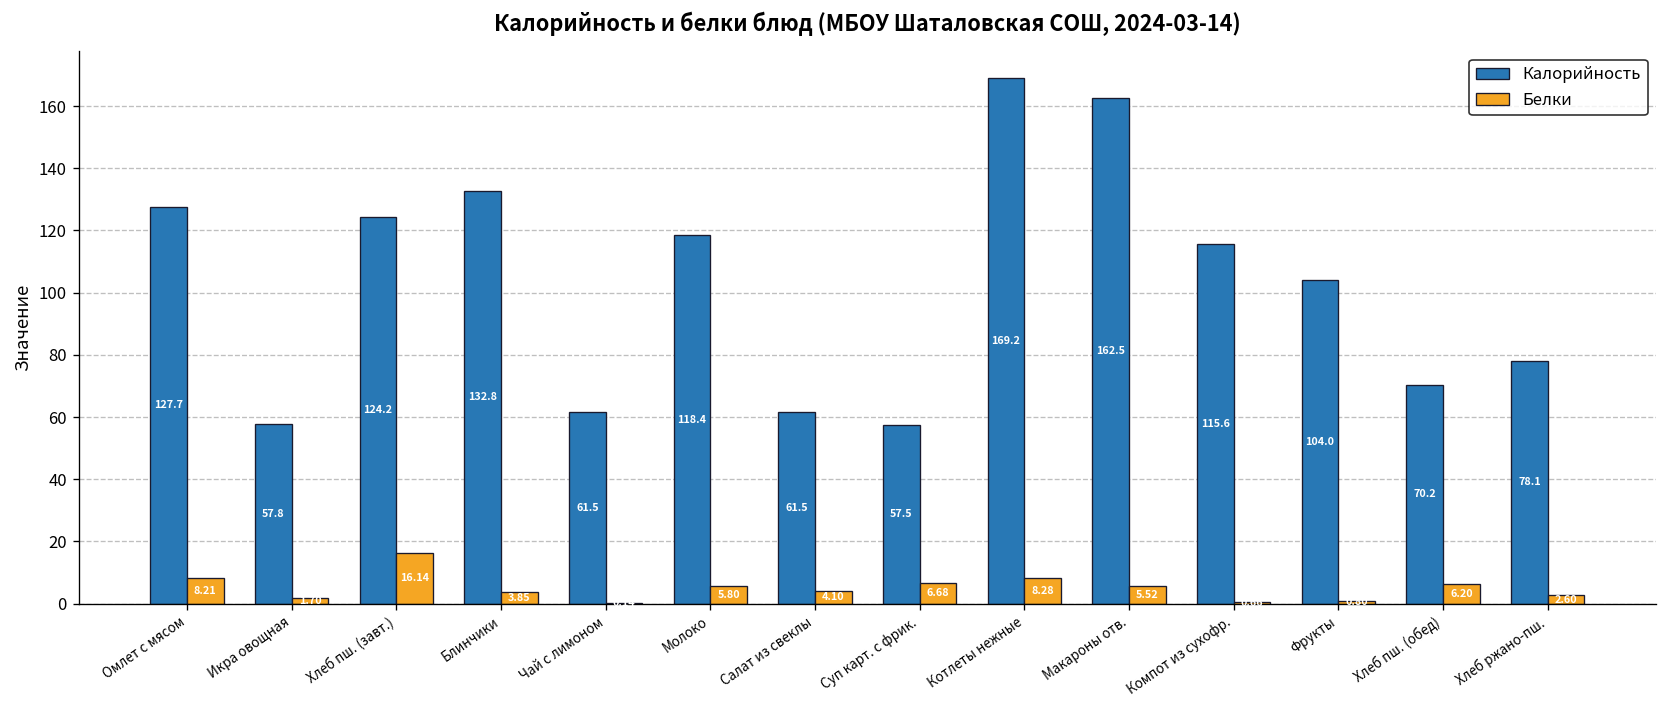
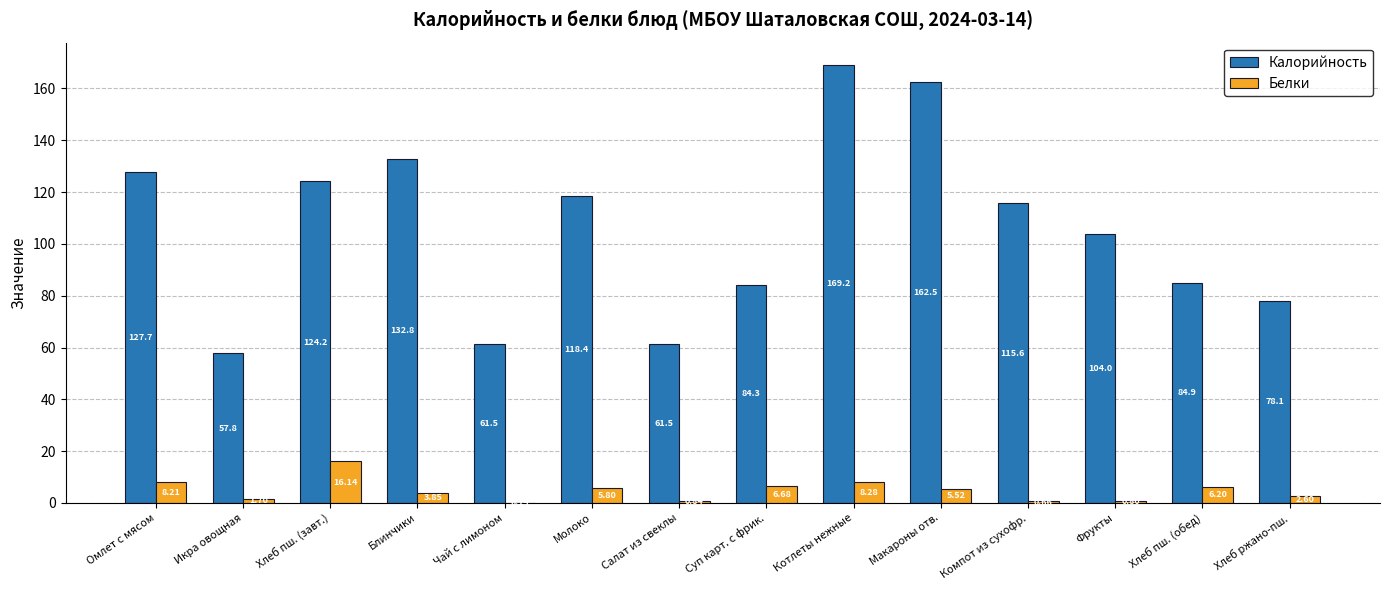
  {
    "Калорийность": {
      "Омлет с мясом": 127.7,
      "Икра овощная": 57.8,
      "Хлеб пш. (завт.)": 124.2,
      "Блинчики": 132.8,
      "Чай с лимоном": 61.5,
      "Молоко": 118.4,
      "Салат из свеклы": 61.5,
-     "Суп карт. с фрик.": 57.5,
+     "Суп карт. с фрик.": 84.3,
      "Котлеты нежные": 169.2,
      "Макароны отв.": 162.5,
      "Компот из сухофр.": 115.6,
      "Фрукты": 104.0,
-     "Хлеб пш. (обед)": 70.2,
+     "Хлеб пш. (обед)": 84.9,
      "Хлеб ржано-пш.": 78.1
    },
    "Белки": {
      "Икра овощная": 2,
-     "Салат из свеклы": 4
+     "Салат из свеклы": 1
    }
  }
